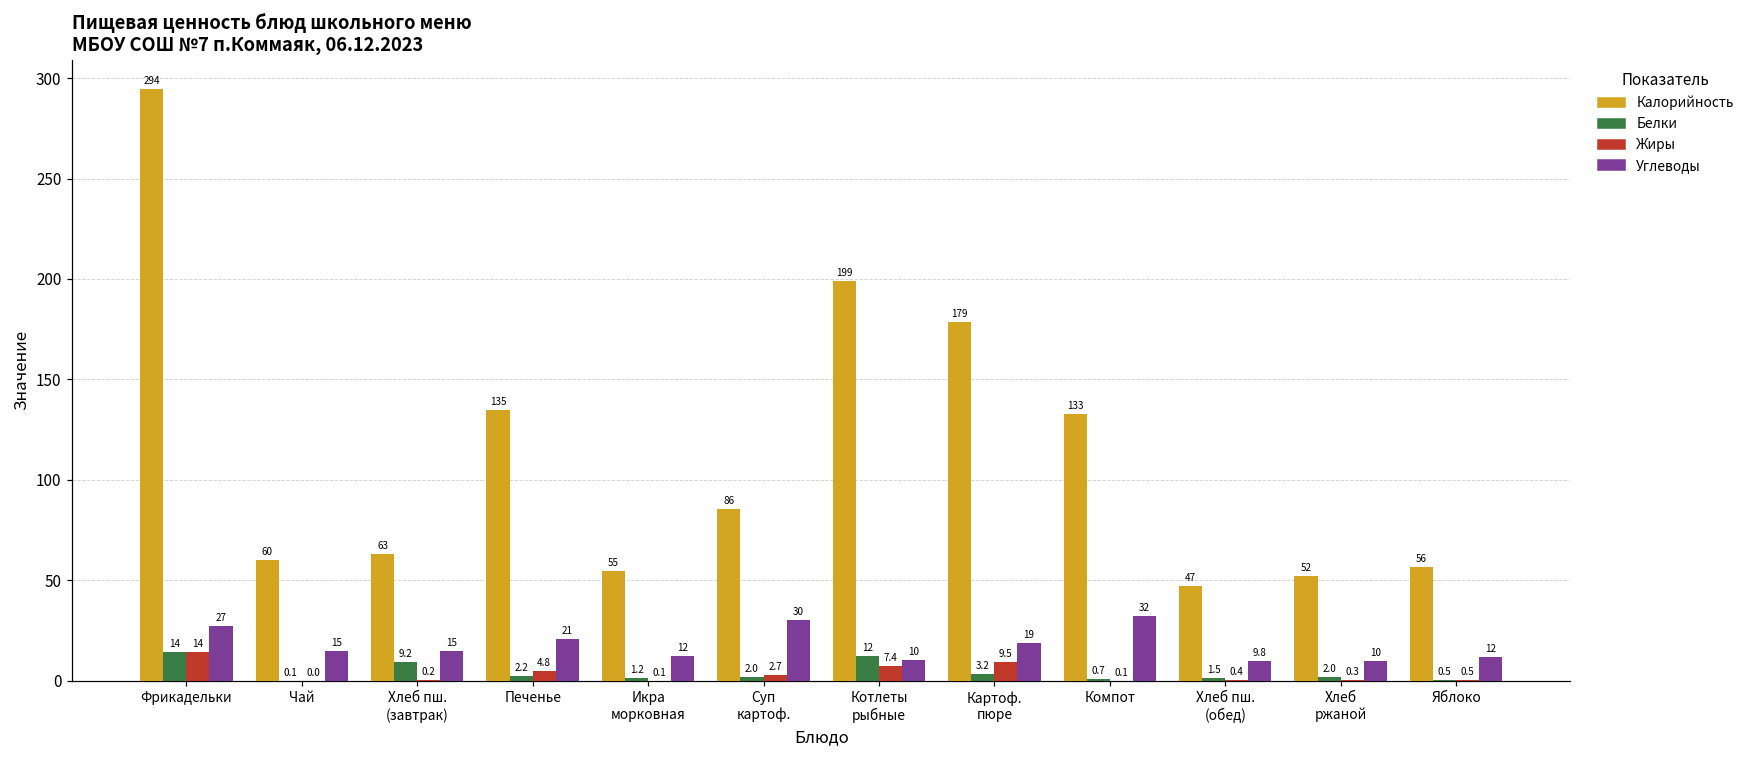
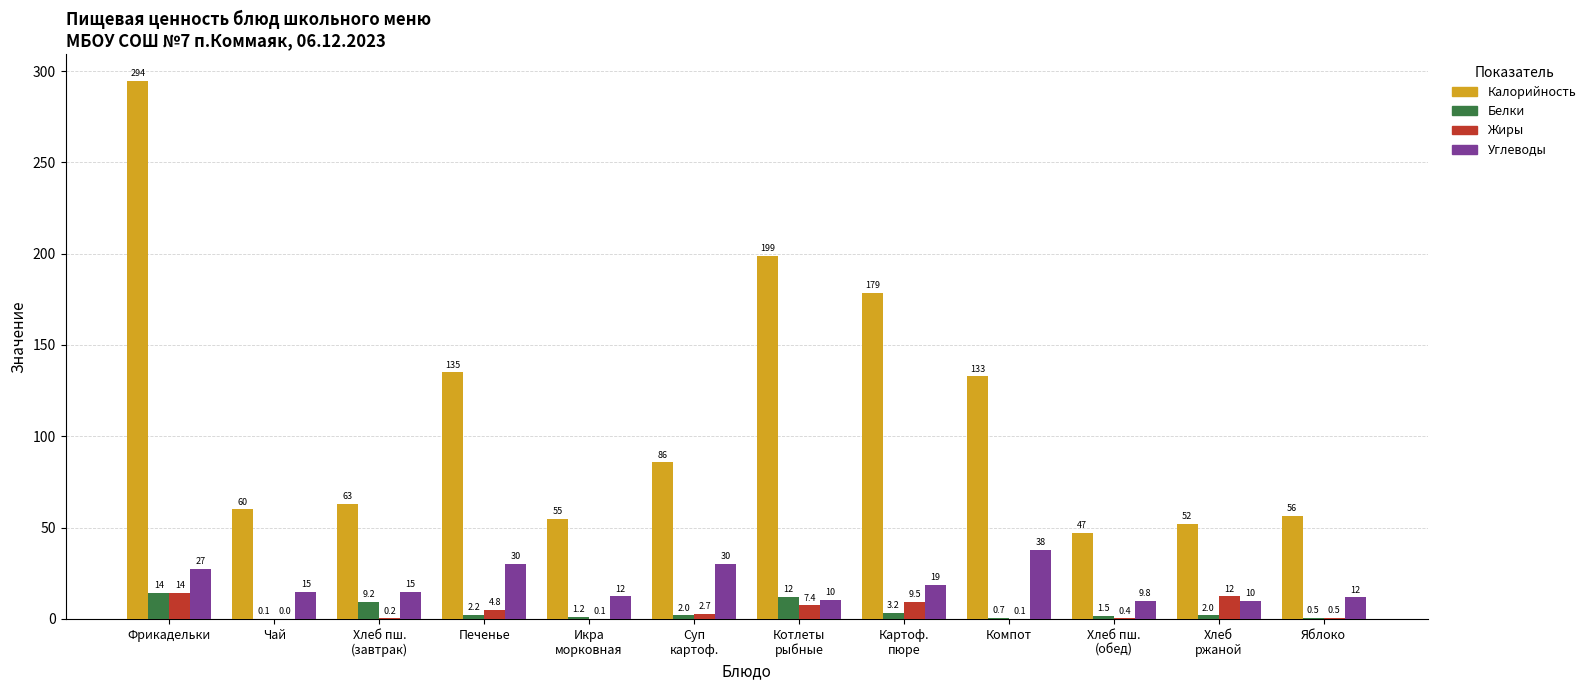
  {
    "Калорийность": {
      "Фрикадельки": 294,
      "Чай": 60,
      "Хлеб пш. (завтрак)": 63,
      "Печенье": 135,
      "Икра морковная": 55,
      "Суп картоф.": 86,
      "Котлеты рыбные": 199,
      "Картоф. пюре": 179,
      "Компот": 133,
      "Хлеб пш. (обед)": 47,
      "Хлеб ржаной": 52,
      "Яблоко": 56
    },
    "Белки": {
      "Фрикадельки": 14,
      "Чай": 0.1,
      "Хлеб пш. (завтрак)": 9.2,
      "Печенье": 2.2,
      "Икра морковная": 1.2,
      "Суп картоф.": 2.0,
      "Котлеты рыбные": 12,
      "Картоф. пюре": 3.2,
      "Компот": 0.7,
      "Хлеб пш. (обед)": 1.5,
      "Хлеб ржаной": 2.0,
      "Яблоко": 0.5
    },
    "Жиры": {
      "Фрикадельки": 14,
      "Чай": 0.0,
      "Хлеб пш. (завтрак)": 0.2,
      "Печенье": 4.8,
      "Икра морковная": 0.1,
      "Суп картоф.": 2.7,
      "Котлеты рыбные": 7.4,
      "Картоф. пюре": 9.5,
      "Компот": 0.1,
      "Хлеб пш. (обед)": 0.4,
-     "Хлеб ржаной": 0.3,
+     "Хлеб ржаной": 12,
      "Яблоко": 0.5
    },
    "Углеводы": {
      "Фрикадельки": 27,
      "Чай": 15,
      "Хлеб пш. (завтрак)": 15,
-     "Печенье": 21,
+     "Печенье": 30,
      "Икра морковная": 12,
      "Суп картоф.": 30,
      "Котлеты рыбные": 10,
      "Картоф. пюре": 19,
-     "Компот": 32,
+     "Компот": 38,
      "Хлеб пш. (обед)": 9.8,
      "Хлеб ржаной": 10,
      "Яблоко": 12
    }
  }
